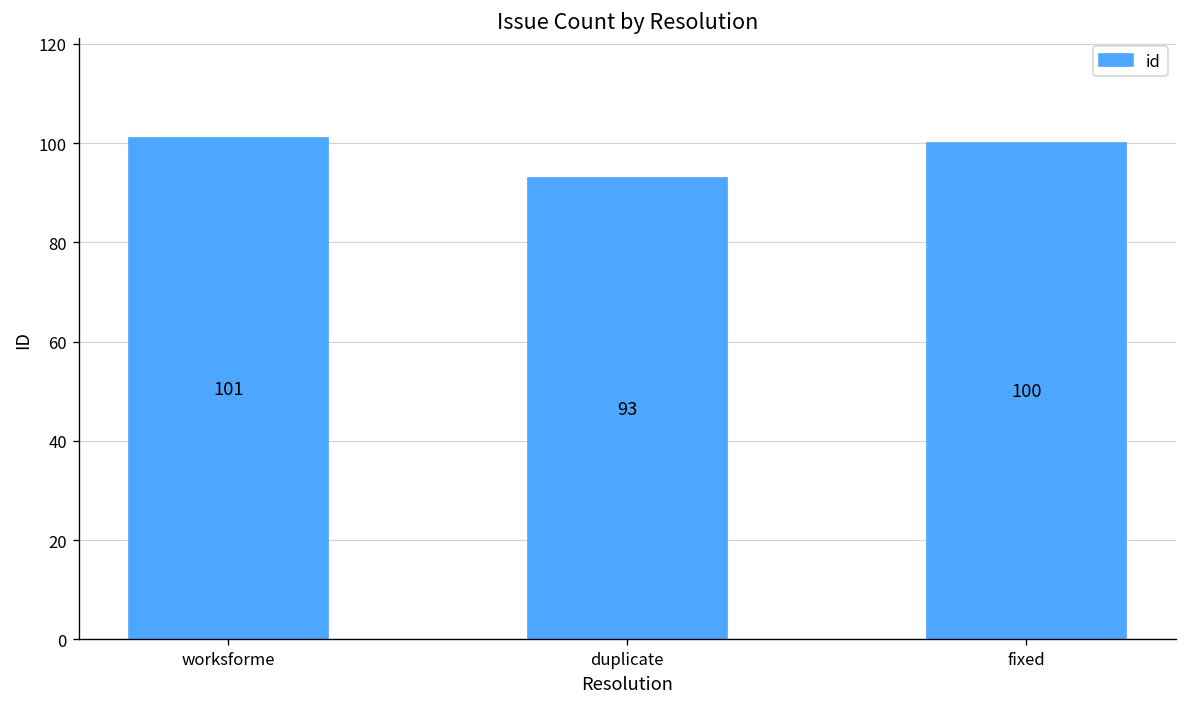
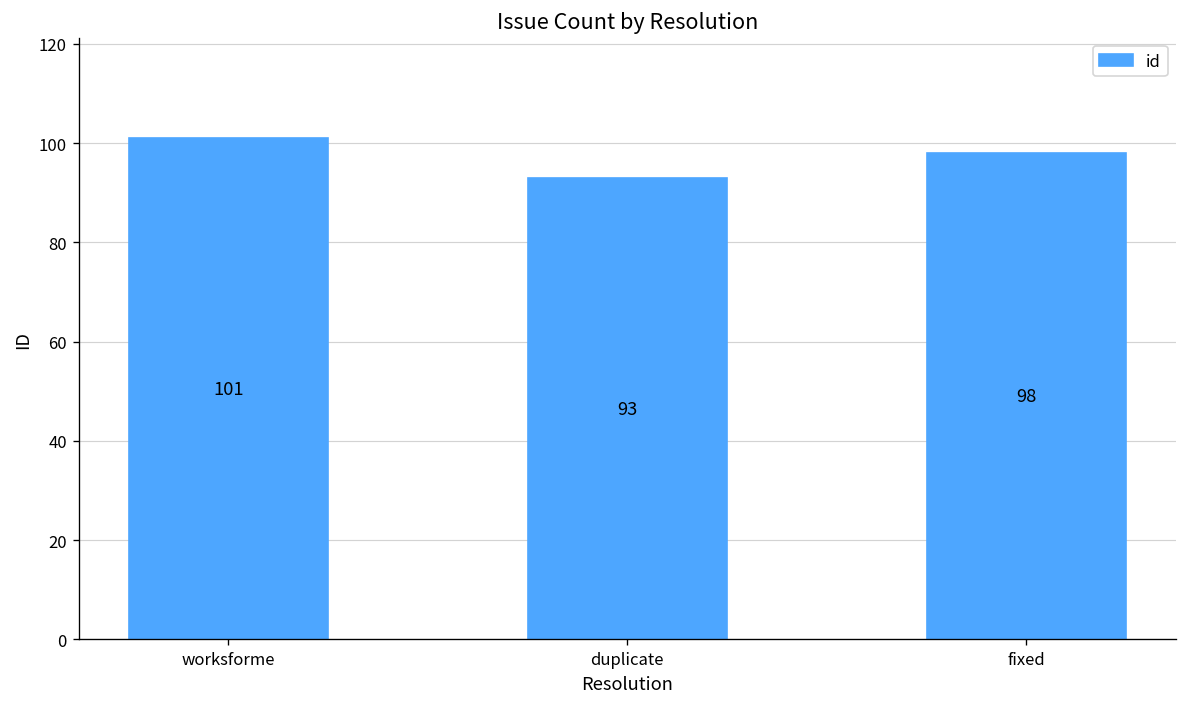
  {
    "worksforme": 101,
    "duplicate": 93,
-   "fixed": 100
+   "fixed": 98
  }
